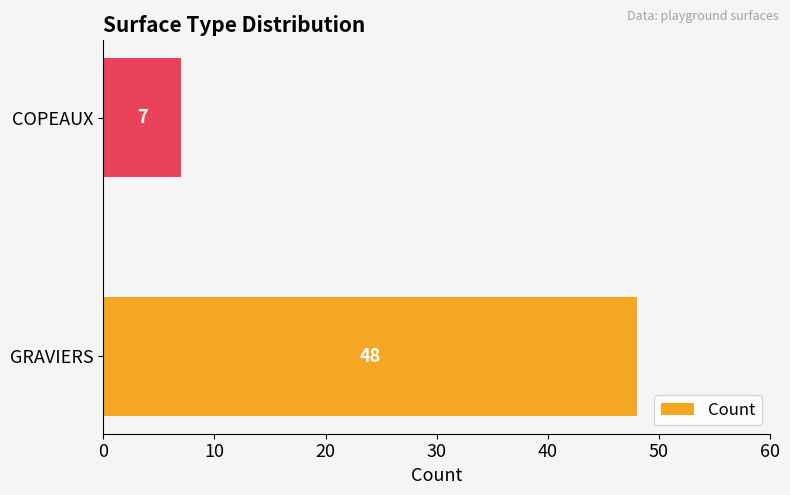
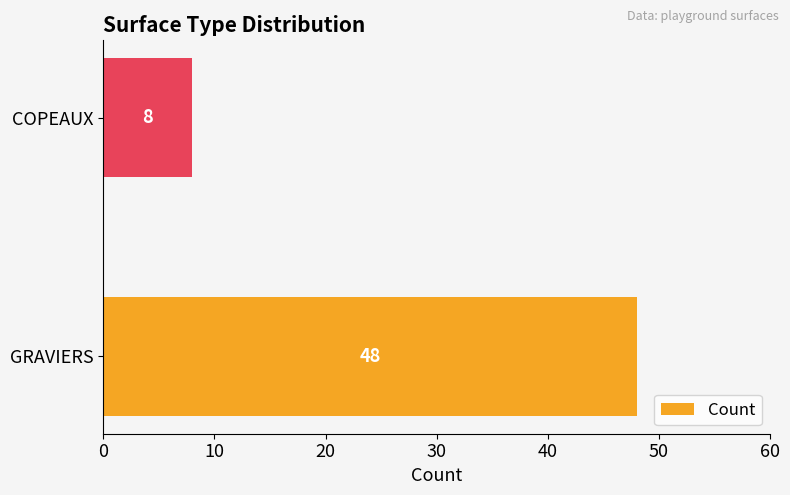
  {
-   "COPEAUX": 7,
+   "COPEAUX": 8,
    "GRAVIERS": 48
  }
